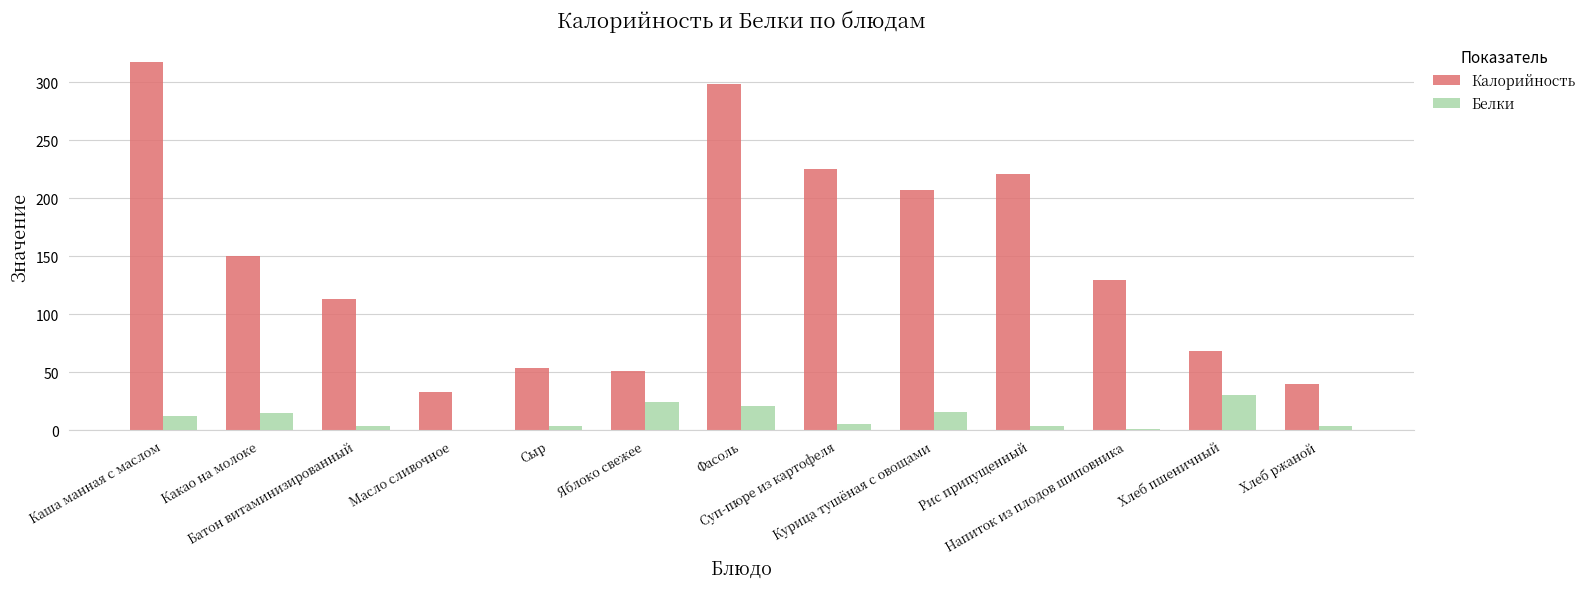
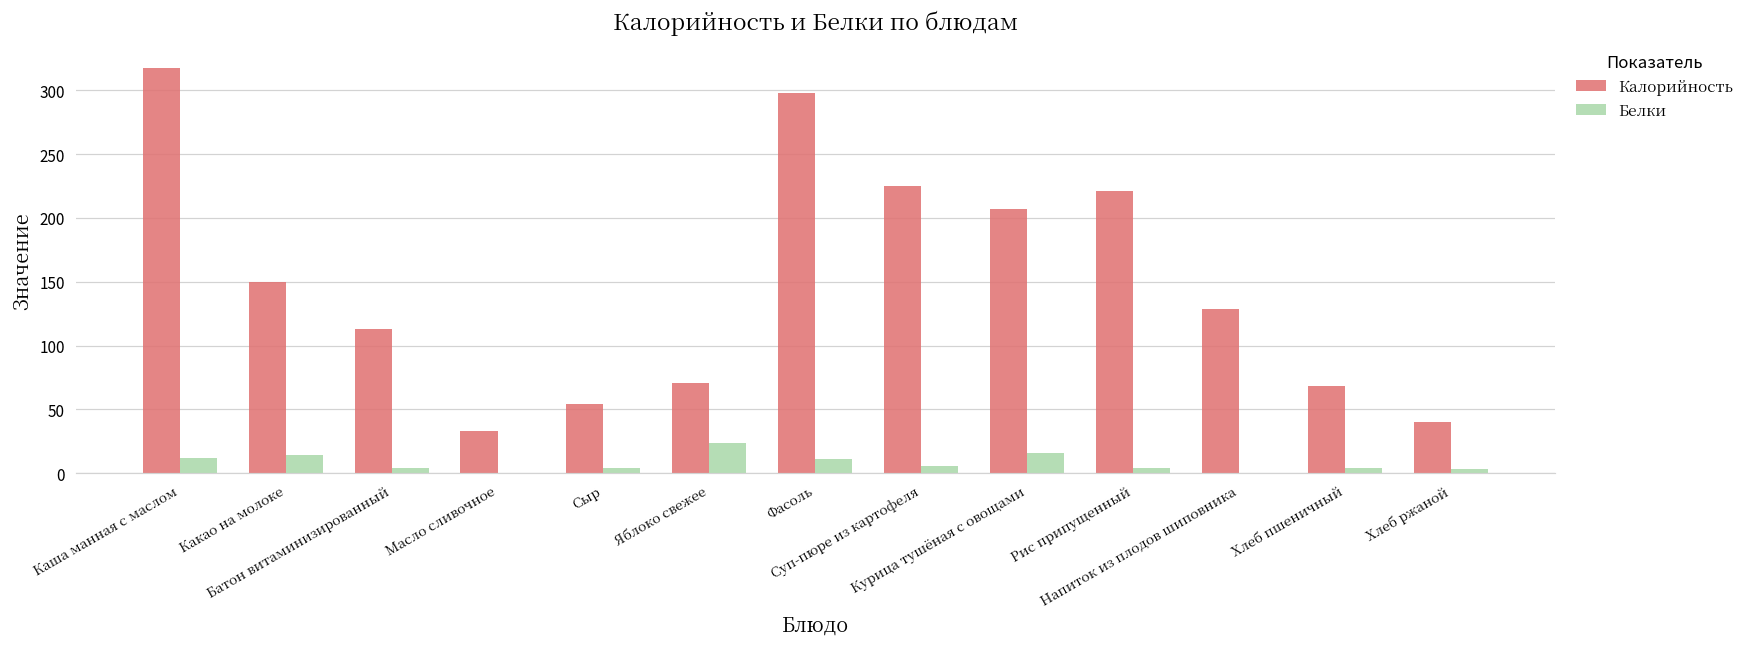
  {
    "Калорийность": {
      "Каша манная с маслом": 318,
      "Какао на молоке": 150,
      "Батон витаминизированный": 113,
      "Масло сливочное": 33,
      "Сыр": 54,
-     "Яблоко свежее": 51,
+     "Яблоко свежее": 71,
      "Фасоль": 298,
      "Суп-пюре из картофеля": 225,
      "Курица тушёная с овощами": 207,
      "Рис припущенный": 221,
      "Напиток из плодов шиповника": 129,
      "Хлеб пшеничный": 68,
      "Хлеб ржаной": 40
    },
    "Белки": {
      "Каша манная с маслом": 12,
      "Какао на молоке": 15,
      "Батон витаминизированный": 4,
      "Сыр": 4,
      "Яблоко свежее": 24,
-     "Фасоль": 21,
+     "Фасоль": 12,
      "Суп-пюре из картофеля": 6,
      "Курица тушёная с овощами": 16,
      "Рис припущенный": 4,
-     "Хлеб пшеничный": 30,
+     "Хлеб пшеничный": 4,
      "Хлеб ржаной": 4
    }
  }
